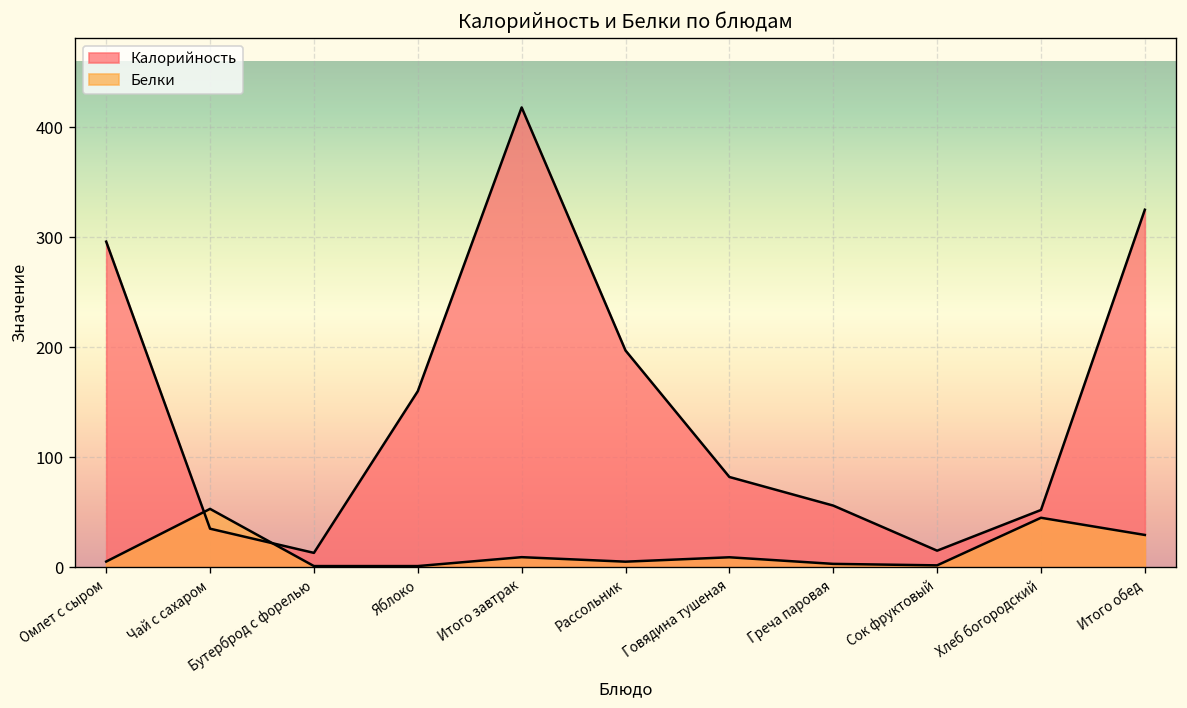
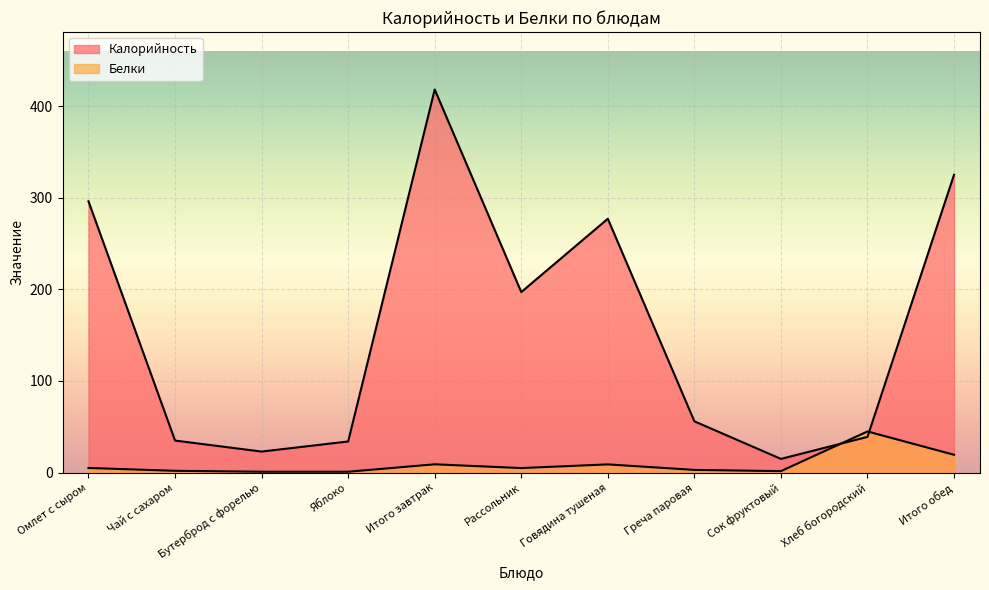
  {
    "Калорийность": {
      "Омлет с сыром": 300,
      "Чай с сахаром": 40,
-     "Бутерброд с форелью": 10,
-     "Яблоко": 160,
+     "Бутерброд с форелью": 20,
+     "Яблоко": 30,
      "Итого завтрак": 420,
      "Рассольник": 200,
-     "Говядина тушеная": 80,
+     "Говядина тушеная": 280,
      "Греча паровая": 60,
      "Сок фруктовый": 20,
-     "Хлеб богородский": 50,
+     "Хлеб богородский": 40,
      "Итого обед": 330
    },
    "Белки": {
      "Омлет с сыром": 10,
-     "Чай с сахаром": 50,
+     "Чай с сахаром": 0,
      "Бутерброд с форелью": 0,
      "Яблоко": 0,
      "Итого завтрак": 10,
      "Рассольник": 10,
      "Говядина тушеная": 10,
      "Греча паровая": 0,
      "Сок фруктовый": 0,
      "Хлеб богородский": 40,
-     "Итого обед": 30
+     "Итого обед": 20
    }
  }
